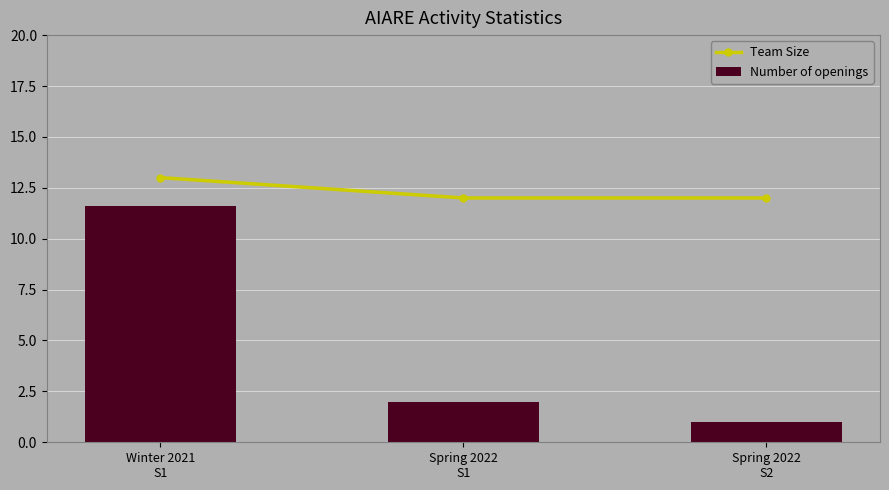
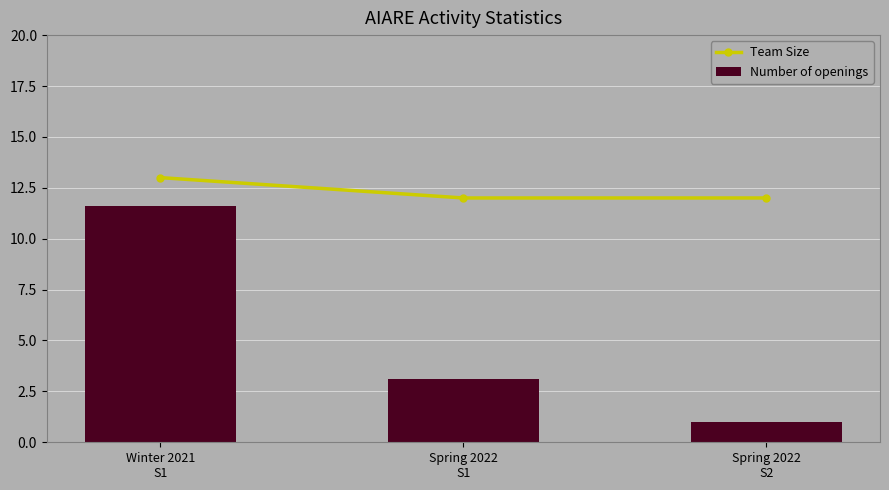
  {
    "Number of openings": {
      "Winter 2021 S1": 11.6,
-     "Spring 2022 S1": 2.0,
+     "Spring 2022 S1": 3.1,
      "Spring 2022 S2": 1.0
    },
    "Team Size": {
      "Winter 2021 S1": 13.0,
      "Spring 2022 S1": 12.0,
      "Spring 2022 S2": 12.0
    }
  }
